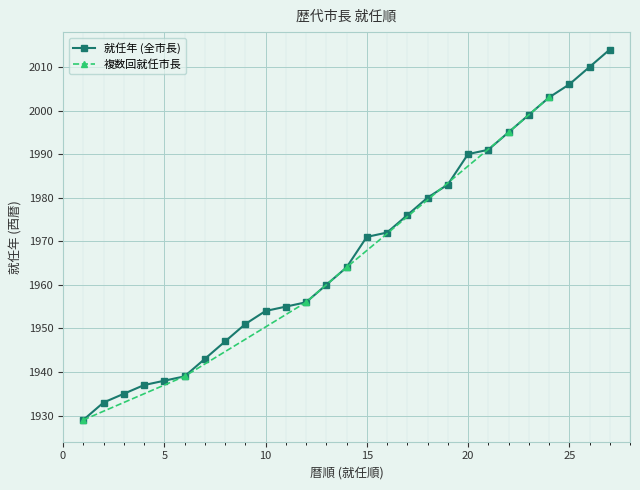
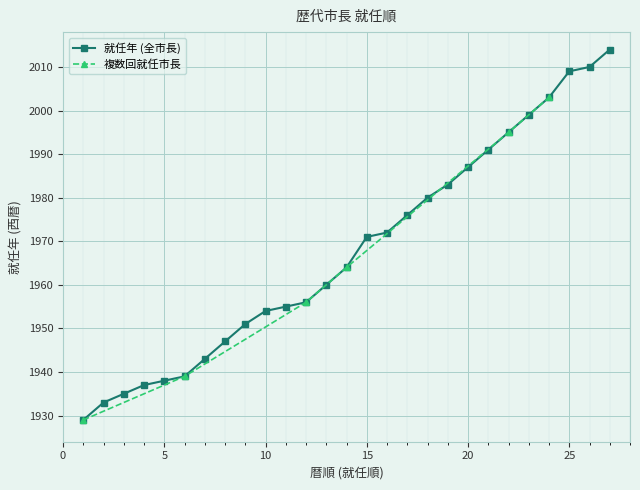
  {
    "就任年 (全市長)": {
      "5": 1938,
      "10": 1954,
      "15": 1971,
-     "20": 1990,
-     "25": 2006
+     "20": 1987,
+     "25": 2009
    }
  }
